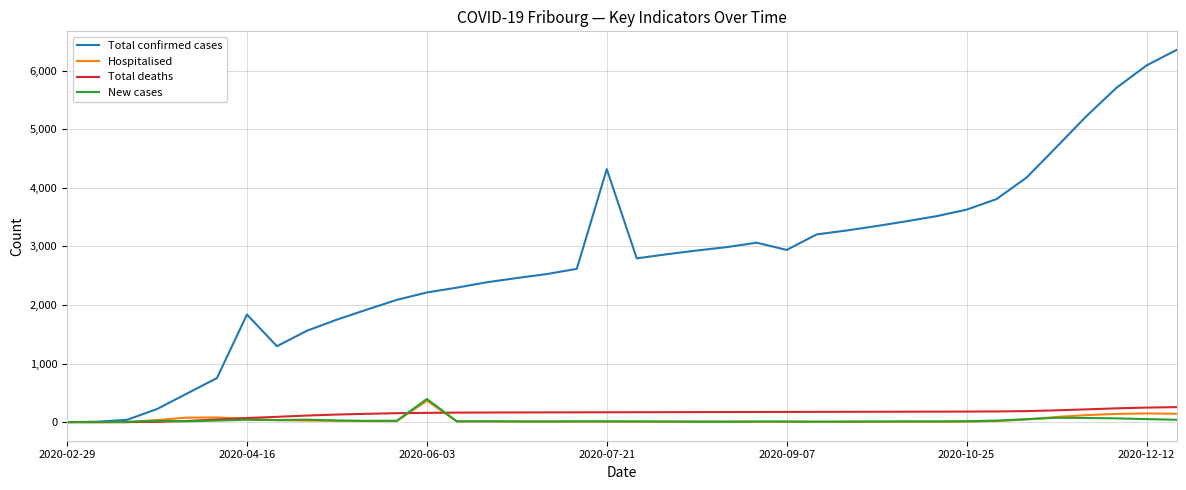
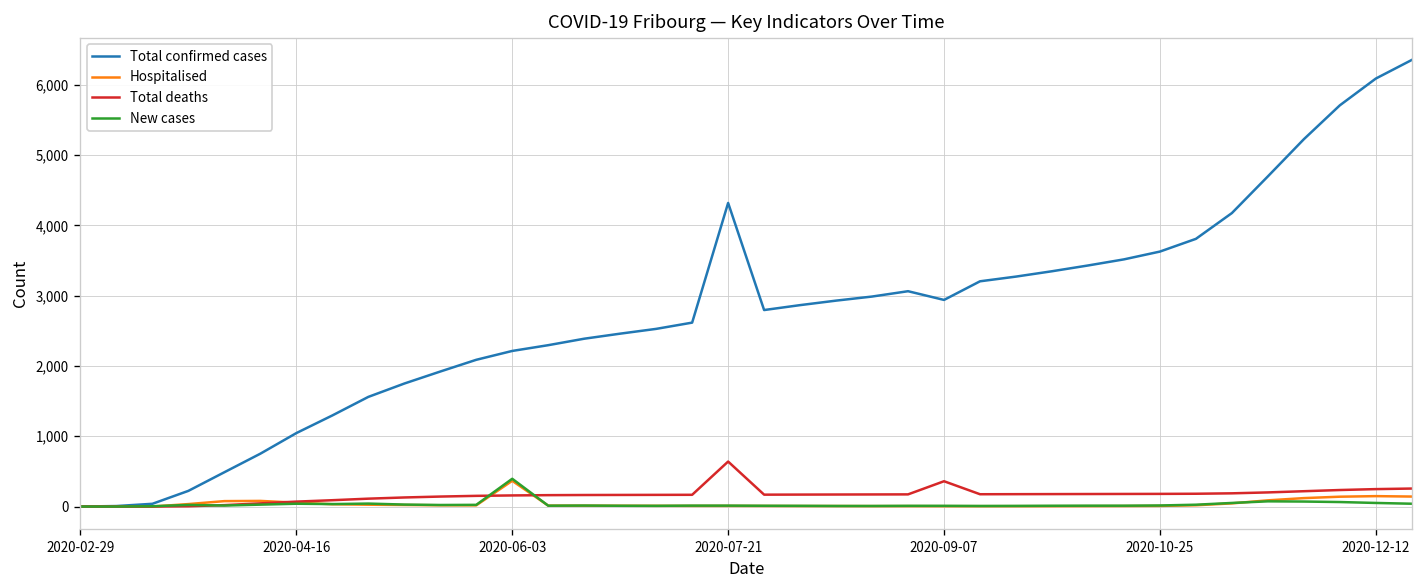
  {
    "Total confirmed cases": {
-     "2020-04-16": "1,800",
+     "2020-04-16": "1,000",
      "2020-06-03": "2,200",
      "2020-07-21": "4,300",
      "2020-09-07": "2,900",
      "2020-10-25": "3,600",
      "2020-12-12": "6,100"
    },
    "Hospitalised": {
      "2020-12-12": "100"
    },
    "Total deaths": {
      "2020-06-03": "200",
-     "2020-07-21": "200",
-     "2020-09-07": "200",
+     "2020-07-21": "600",
+     "2020-09-07": "400",
      "2020-10-25": "200",
      "2020-12-12": "200"
    },
    "New cases": {
      "2020-12-12": "100"
    }
  }
